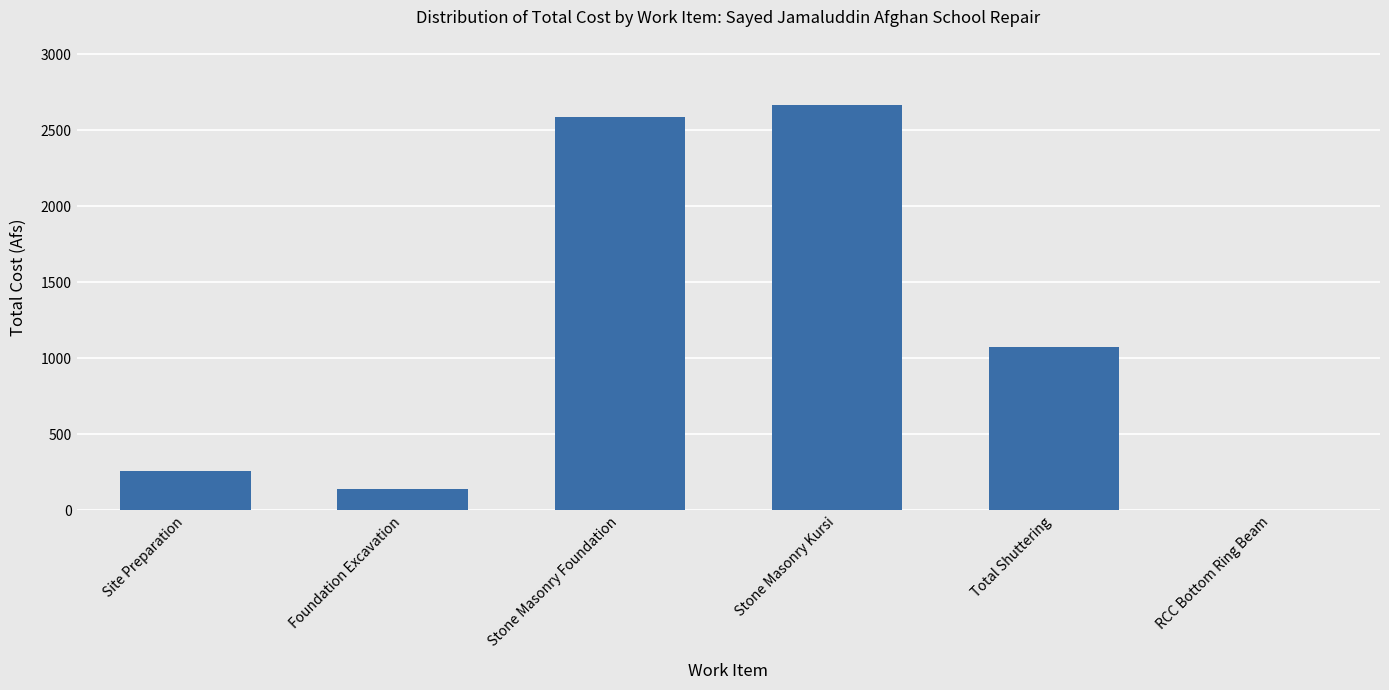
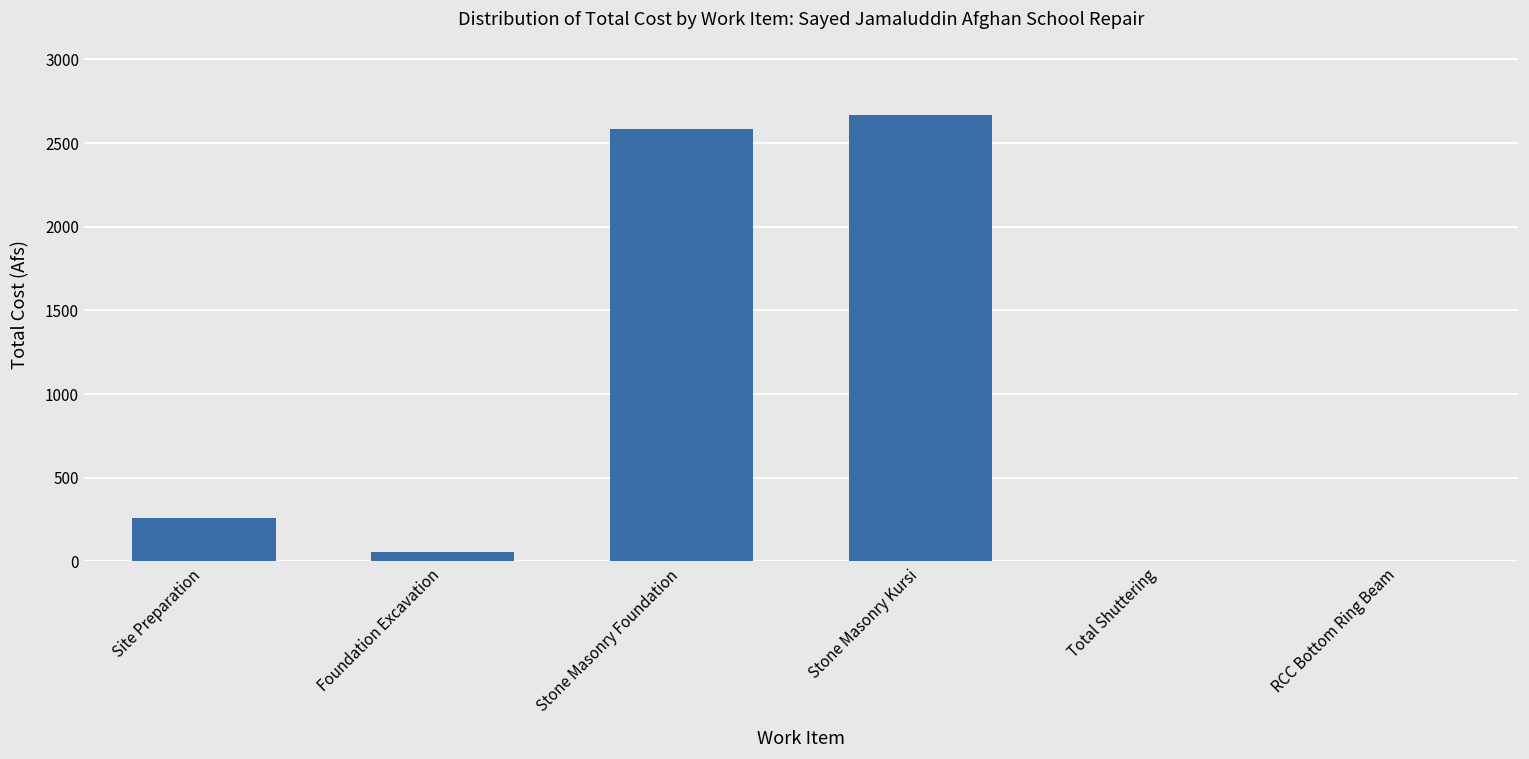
  {
    "Site Preparation": 260,
-   "Foundation Excavation": 140,
+   "Foundation Excavation": 50,
    "Stone Masonry Foundation": 2580,
    "Stone Masonry Kursi": 2670,
-   "Total Shuttering": 1080,
+   "Total Shuttering": 0,
    "RCC Bottom Ring Beam": 0
  }
